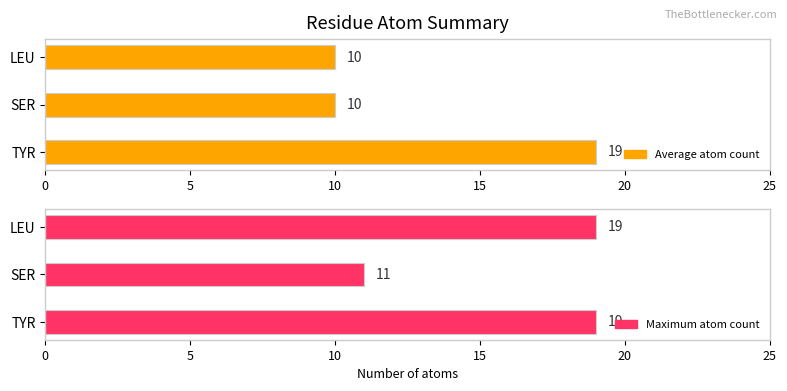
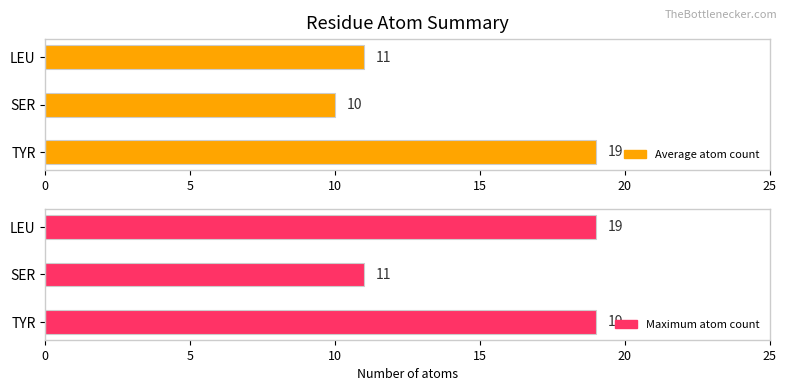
  {
    "Residue Atom Summary": {
-     "LEU": 10,
+     "LEU": 11,
      "SER": 10,
      "TYR": 19
    }
  }
